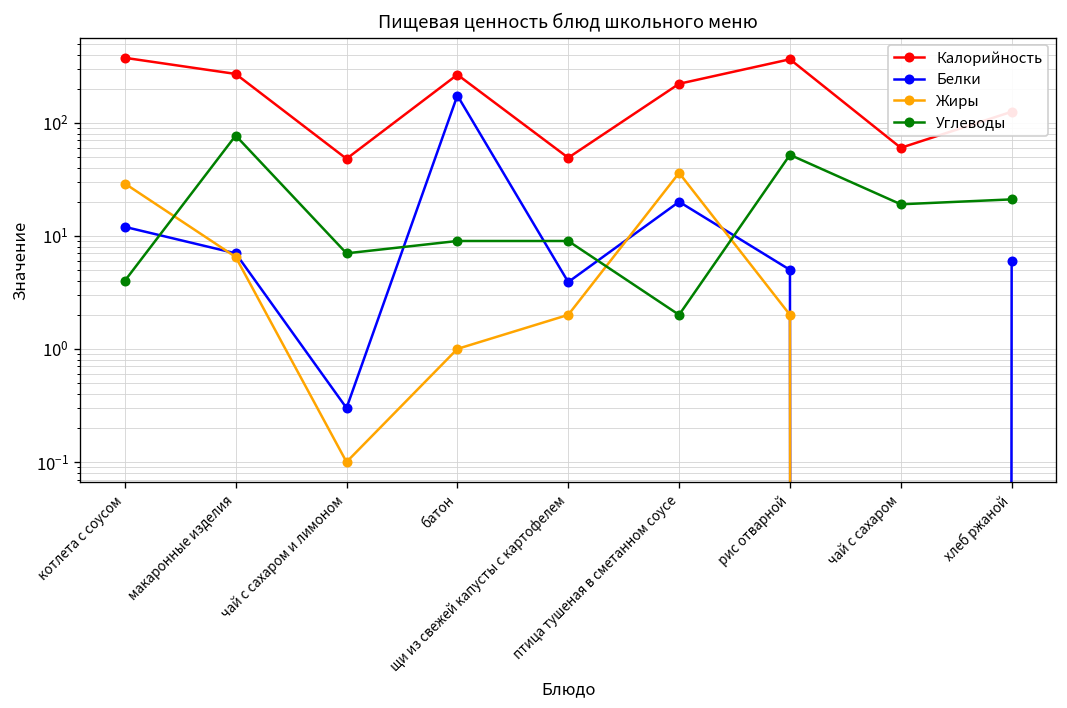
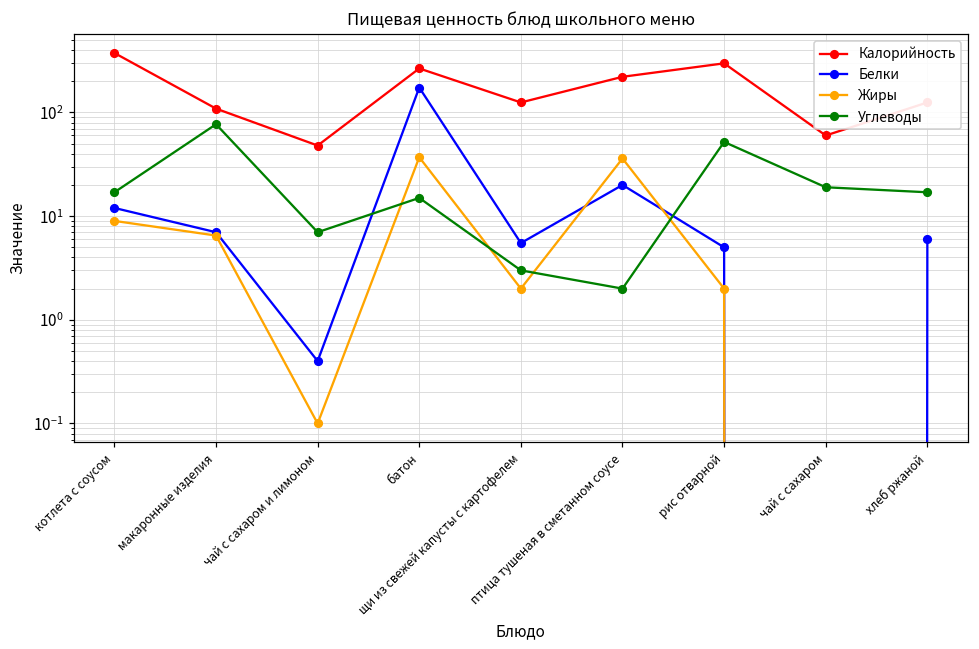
  {
    "Калорийность": {
      "котлета с соусом": 380,
-     "макаронные изделия": 270,
+     "макаронные изделия": 110,
      "чай с сахаром и лимоном": 50,
      "батон": 270,
-     "щи из свежей капусты с картофелем": 50,
+     "щи из свежей капусты с картофелем": 130,
      "птица тушеная в сметанном соусе": 220,
-     "рис отварной": 360,
+     "рис отварной": 300,
      "чай с сахаром": 60
    },
    "Белки": {
      "котлета с соусом": 12,
      "макаронные изделия": 7,
-     "чай с сахаром и лимоном": 0.3,
+     "чай с сахаром и лимоном": 0.4,
      "батон": 170,
-     "щи из свежей капусты с картофелем": 3.9,
+     "щи из свежей капусты с картофелем": 6,
      "птица тушеная в сметанном соусе": 20,
      "рис отварной": 5,
      "хлеб ржаной": 6
    },
    "Жиры": {
-     "котлета с соусом": 29,
+     "котлета с соусом": 9,
      "макаронные изделия": 7,
      "чай с сахаром и лимоном": 0.10,
-     "батон": 1,
+     "батон": 37,
      "щи из свежей капусты с картофелем": 2,
      "птица тушеная в сметанном соусе": 36,
      "рис отварной": 2
    },
    "Углеводы": {
-     "котлета с соусом": 4,
+     "котлета с соусом": 17,
      "макаронные изделия": 80,
      "чай с сахаром и лимоном": 7,
-     "батон": 9,
-     "щи из свежей капусты с картофелем": 9,
+     "батон": 15,
+     "щи из свежей капусты с картофелем": 3,
      "птица тушеная в сметанном соусе": 2,
      "рис отварной": 50,
      "чай с сахаром": 19,
-     "хлеб ржаной": 21
+     "хлеб ржаной": 17
    }
  }
